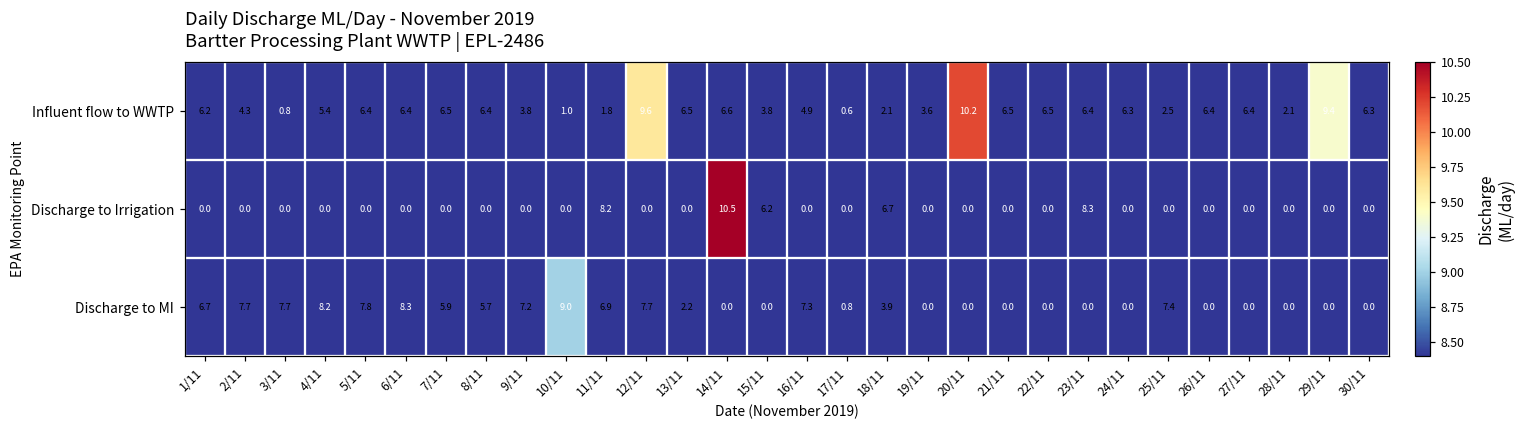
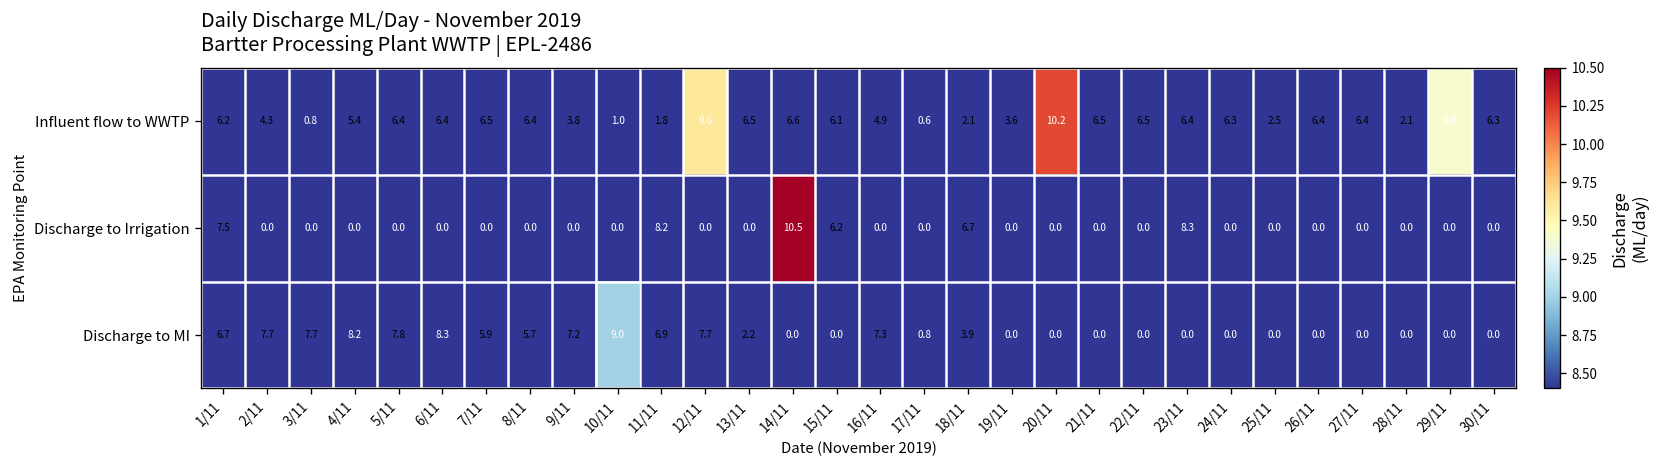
  {
    "Influent flow to WWTP": {
      "1/11": 6.2,
      "2/11": 4.3,
      "3/11": 0.8,
      "4/11": 5.4,
      "5/11": 6.4,
      "6/11": 6.4,
      "7/11": 6.5,
      "8/11": 6.4,
      "9/11": 3.8,
      "10/11": 1.0,
      "11/11": 1.8,
      "12/11": 9.6,
      "13/11": 6.5,
      "14/11": 6.6,
-     "15/11": 3.8,
+     "15/11": 6.1,
      "16/11": 4.9,
      "17/11": 0.6,
      "18/11": 2.1,
      "19/11": 3.6,
      "20/11": 10.2,
      "21/11": 6.5,
      "22/11": 6.5,
      "23/11": 6.4,
      "24/11": 6.3,
      "25/11": 2.5,
      "26/11": 6.4,
      "27/11": 6.4,
      "28/11": 2.1,
      "29/11": 9.4,
      "30/11": 6.3
    },
    "Discharge to Irrigation": {
-     "1/11": 0.0,
+     "1/11": 7.5,
      "2/11": 0.0,
      "3/11": 0.0,
      "4/11": 0.0,
      "5/11": 0.0,
      "6/11": 0.0,
      "7/11": 0.0,
      "8/11": 0.0,
      "9/11": 0.0,
      "10/11": 0.0,
      "11/11": 8.2,
      "12/11": 0.0,
      "13/11": 0.0,
      "14/11": 10.5,
      "15/11": 6.2,
      "16/11": 0.0,
      "17/11": 0.0,
      "18/11": 6.7,
      "19/11": 0.0,
      "20/11": 0.0,
      "21/11": 0.0,
      "22/11": 0.0,
      "23/11": 8.3,
      "24/11": 0.0,
      "25/11": 0.0,
      "26/11": 0.0,
      "27/11": 0.0,
      "28/11": 0.0,
      "29/11": 0.0,
      "30/11": 0.0
    },
    "Discharge to MI": {
      "1/11": 6.7,
      "2/11": 7.7,
      "3/11": 7.7,
      "4/11": 8.2,
      "5/11": 7.8,
      "6/11": 8.3,
      "7/11": 5.9,
      "8/11": 5.7,
      "9/11": 7.2,
      "10/11": 9.0,
      "11/11": 6.9,
      "12/11": 7.7,
      "13/11": 2.2,
      "14/11": 0.0,
      "15/11": 0.0,
      "16/11": 7.3,
      "17/11": 0.8,
      "18/11": 3.9,
      "19/11": 0.0,
      "20/11": 0.0,
      "21/11": 0.0,
      "22/11": 0.0,
      "23/11": 0.0,
      "24/11": 0.0,
-     "25/11": 7.4,
+     "25/11": 0.0,
      "26/11": 0.0,
      "27/11": 0.0,
      "28/11": 0.0,
      "29/11": 0.0,
      "30/11": 0.0
    }
  }
